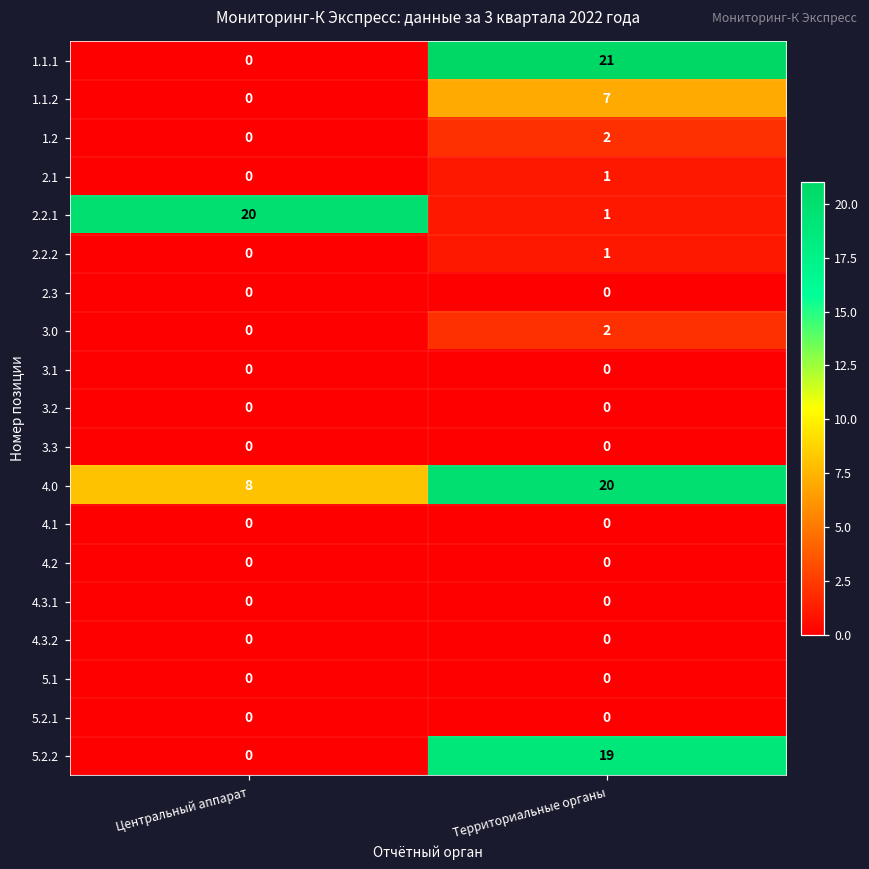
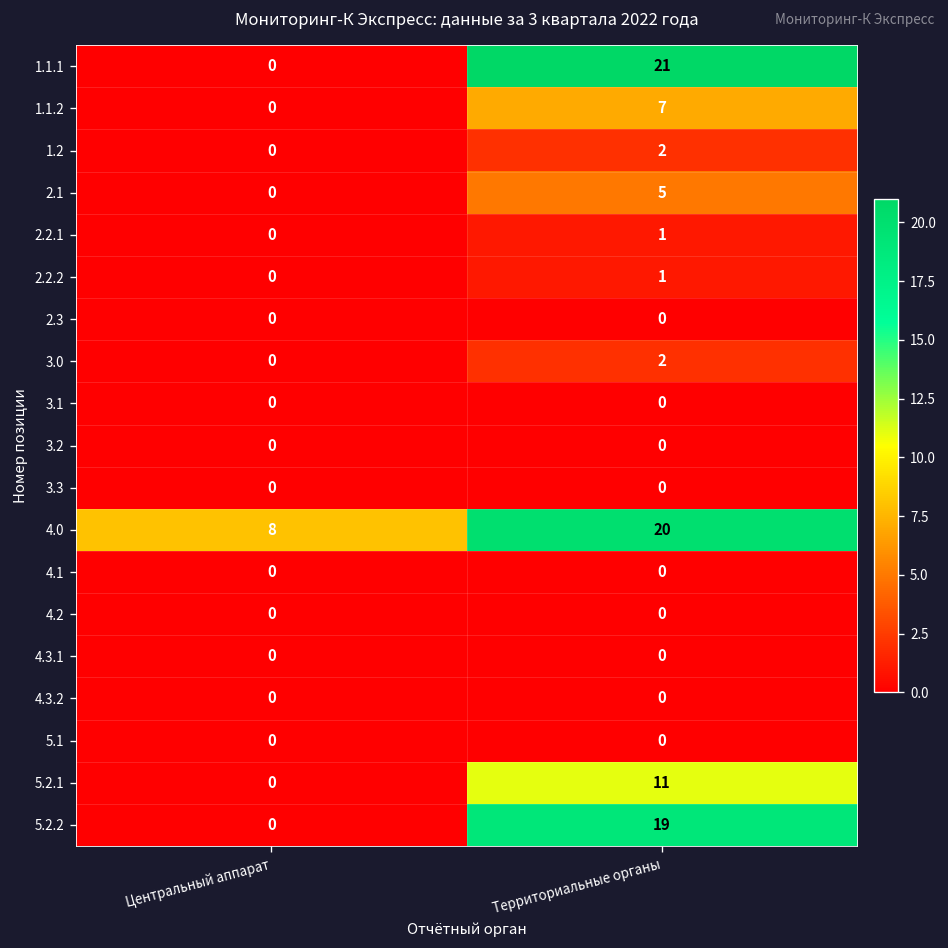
  {
    "1.1.1": {
      "Центральный аппарат": 0,
      "Территориальные органы": 21
    },
    "1.1.2": {
      "Центральный аппарат": 0,
      "Территориальные органы": 7
    },
    "1.2": {
      "Центральный аппарат": 0,
      "Территориальные органы": 2
    },
    "2.1": {
      "Центральный аппарат": 0,
-     "Территориальные органы": 1
+     "Территориальные органы": 5
    },
    "2.2.1": {
-     "Центральный аппарат": 20,
+     "Центральный аппарат": 0,
      "Территориальные органы": 1
    },
    "2.2.2": {
      "Центральный аппарат": 0,
      "Территориальные органы": 1
    },
    "2.3": {
      "Центральный аппарат": 0,
      "Территориальные органы": 0
    },
    "3.0": {
      "Центральный аппарат": 0,
      "Территориальные органы": 2
    },
    "3.1": {
      "Центральный аппарат": 0,
      "Территориальные органы": 0
    },
    "3.2": {
      "Центральный аппарат": 0,
      "Территориальные органы": 0
    },
    "3.3": {
      "Центральный аппарат": 0,
      "Территориальные органы": 0
    },
    "4.0": {
      "Центральный аппарат": 8,
      "Территориальные органы": 20
    },
    "4.1": {
      "Центральный аппарат": 0,
      "Территориальные органы": 0
    },
    "4.2": {
      "Центральный аппарат": 0,
      "Территориальные органы": 0
    },
    "4.3.1": {
      "Центральный аппарат": 0,
      "Территориальные органы": 0
    },
    "4.3.2": {
      "Центральный аппарат": 0,
      "Территориальные органы": 0
    },
    "5.1": {
      "Центральный аппарат": 0,
      "Территориальные органы": 0
    },
    "5.2.1": {
      "Центральный аппарат": 0,
-     "Территориальные органы": 0
+     "Территориальные органы": 11
    },
    "5.2.2": {
      "Центральный аппарат": 0,
      "Территориальные органы": 19
    }
  }
